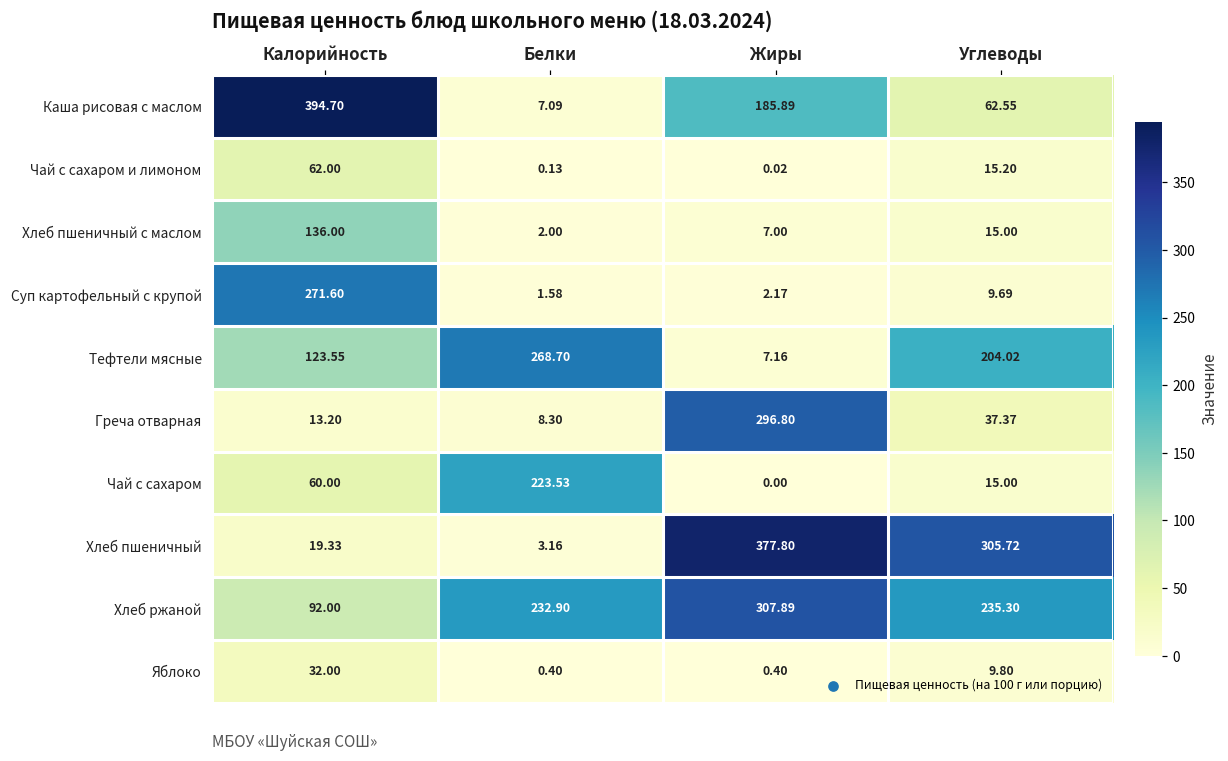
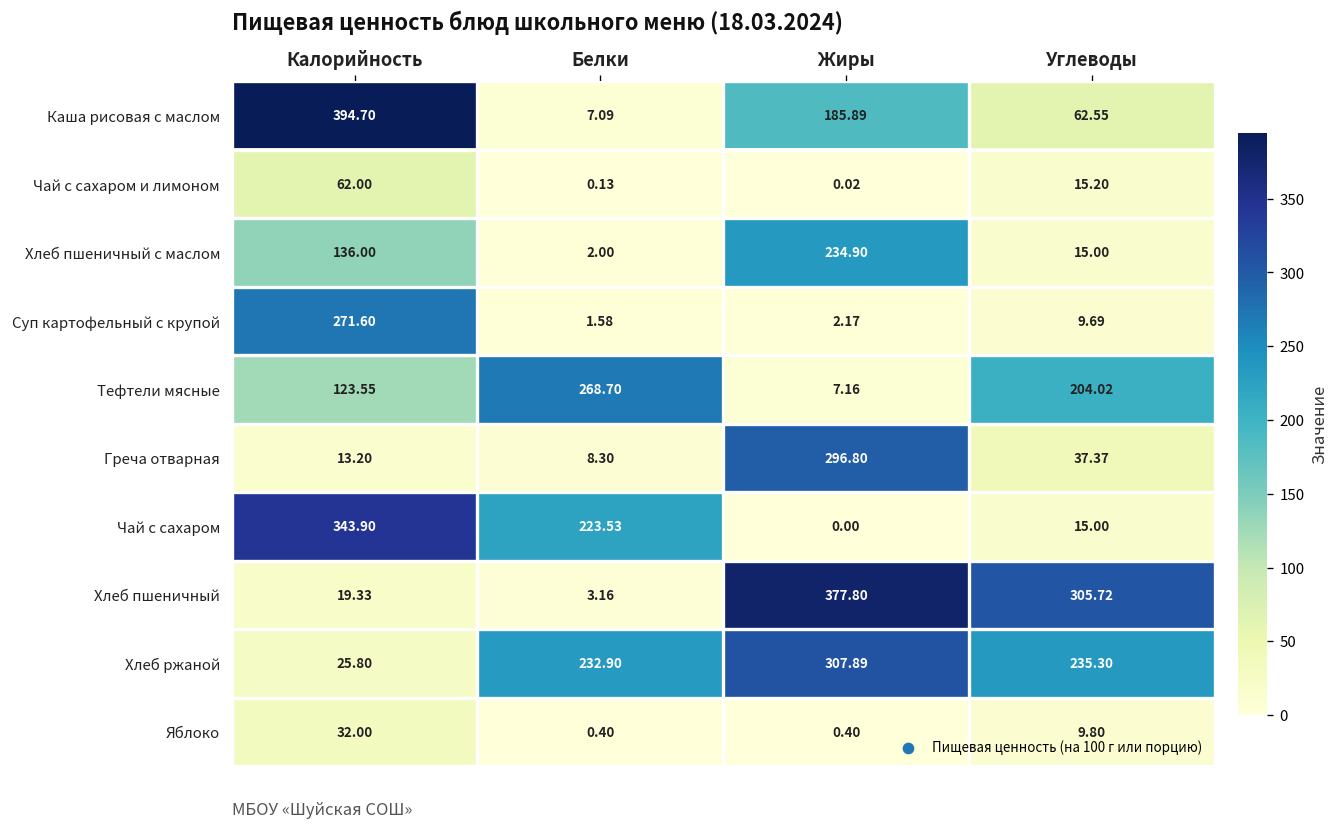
  {
    "Каша рисовая с маслом": {
      "Калорийность": 394.70,
      "Белки": 7.09,
      "Жиры": 185.89,
      "Углеводы": 62.55
    },
    "Чай с сахаром и лимоном": {
      "Калорийность": 62.00,
      "Белки": 0.13,
      "Жиры": 0.02,
      "Углеводы": 15.20
    },
    "Хлеб пшеничный с маслом": {
      "Калорийность": 136.00,
      "Белки": 2.00,
-     "Жиры": 7.00,
+     "Жиры": 234.90,
      "Углеводы": 15.00
    },
    "Суп картофельный с крупой": {
      "Калорийность": 271.60,
      "Белки": 1.58,
      "Жиры": 2.17,
      "Углеводы": 9.69
    },
    "Тефтели мясные": {
      "Калорийность": 123.55,
      "Белки": 268.70,
      "Жиры": 7.16,
      "Углеводы": 204.02
    },
    "Греча отварная": {
      "Калорийность": 13.20,
      "Белки": 8.30,
      "Жиры": 296.80,
      "Углеводы": 37.37
    },
    "Чай с сахаром": {
-     "Калорийность": 60.00,
+     "Калорийность": 343.90,
      "Белки": 223.53,
      "Жиры": 0.00,
      "Углеводы": 15.00
    },
    "Хлеб пшеничный": {
      "Калорийность": 19.33,
      "Белки": 3.16,
      "Жиры": 377.80,
      "Углеводы": 305.72
    },
    "Хлеб ржаной": {
-     "Калорийность": 92.00,
+     "Калорийность": 25.80,
      "Белки": 232.90,
      "Жиры": 307.89,
      "Углеводы": 235.30
    },
    "Яблоко": {
      "Калорийность": 32.00,
      "Белки": 0.40,
      "Жиры": 0.40,
      "Углеводы": 9.80
    }
  }
